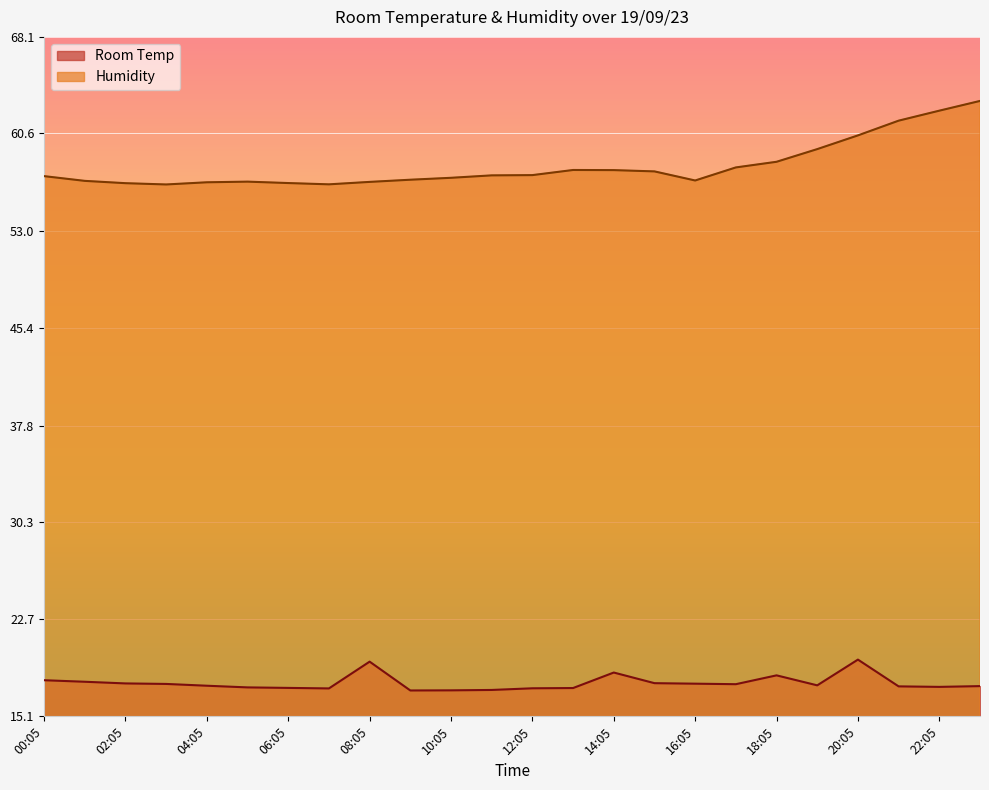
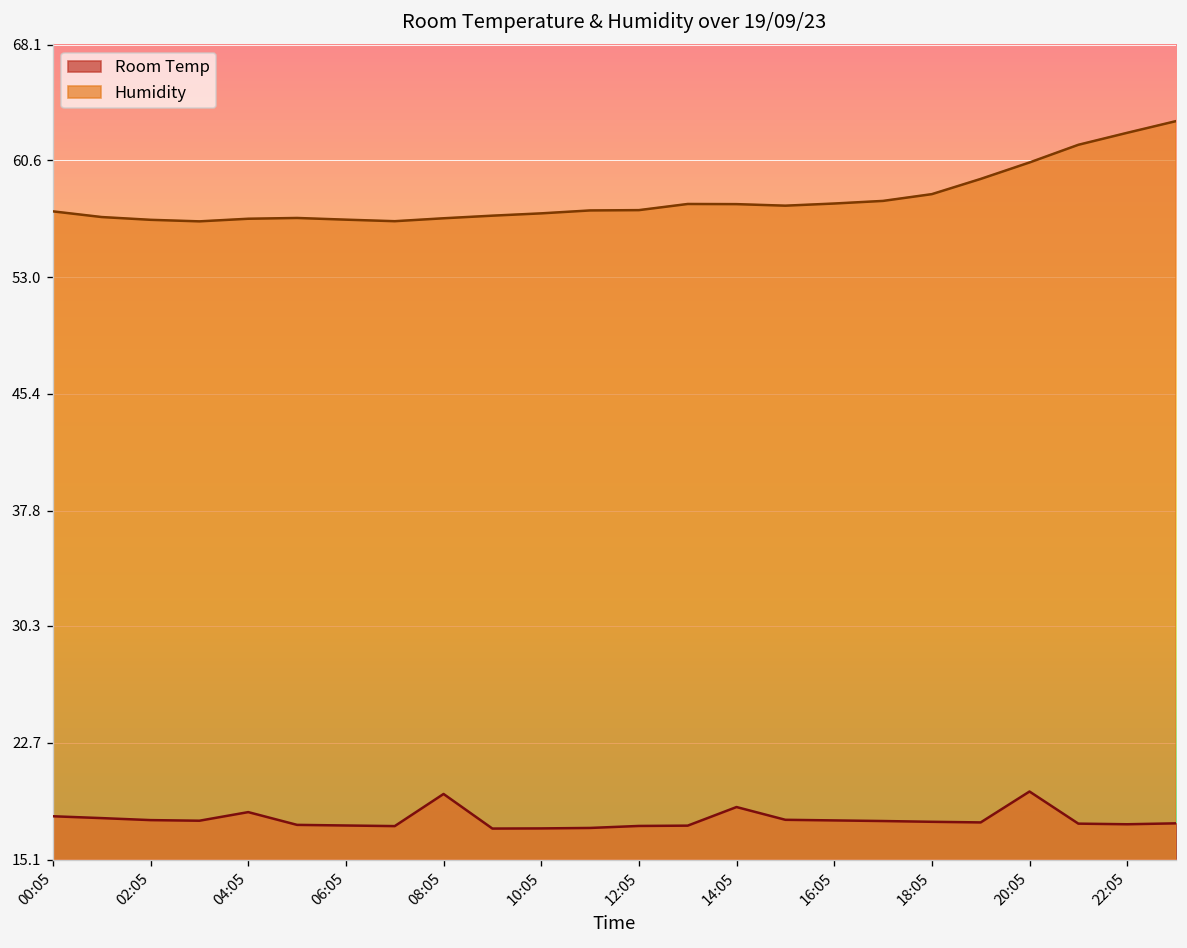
  {
    "Room Temp": {
      "00:05": 17.9,
      "02:05": 17.7,
-     "04:05": 17.5,
+     "04:05": 18.2,
      "06:05": 17.3,
      "08:05": 19.4,
      "10:05": 17.1,
      "12:05": 17.3,
      "14:05": 18.5,
      "16:05": 17.7,
-     "18:05": 18.3,
+     "18:05": 17.6,
      "20:05": 19.5,
      "22:05": 17.4
    },
    "Humidity": {
      "00:05": 57.3,
      "02:05": 56.7,
      "04:05": 56.8,
      "06:05": 56.7,
      "08:05": 56.8,
      "10:05": 57.1,
      "12:05": 57.4,
      "14:05": 57.7,
-     "16:05": 56.9,
+     "16:05": 57.8,
      "18:05": 58.4,
      "20:05": 60.5,
      "22:05": 62.4
    }
  }
